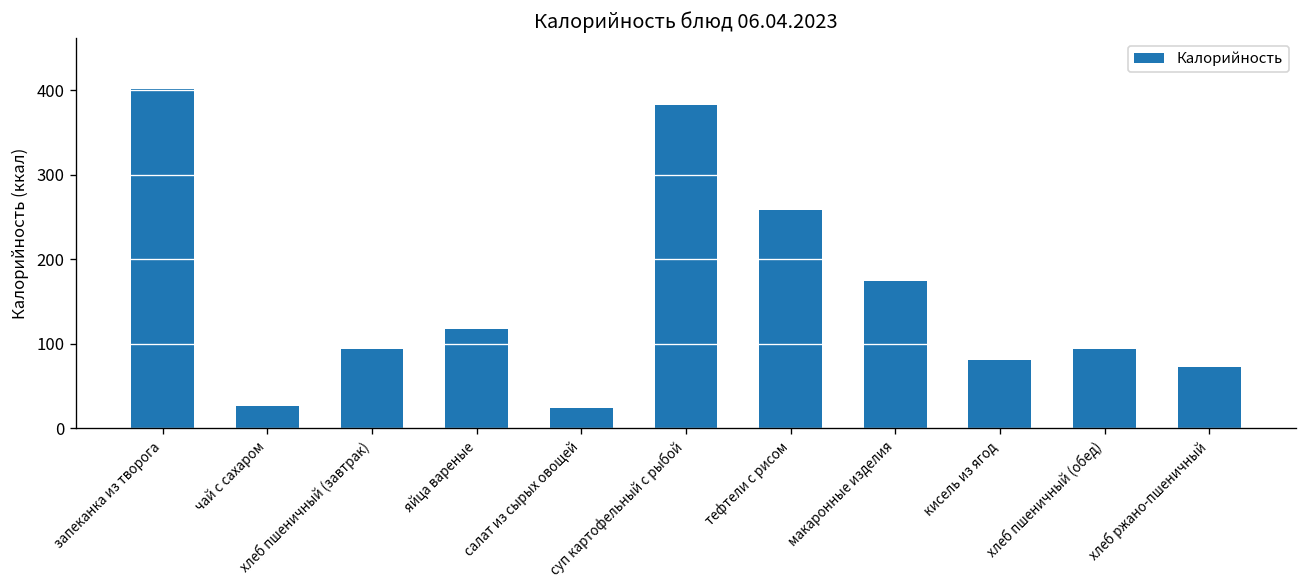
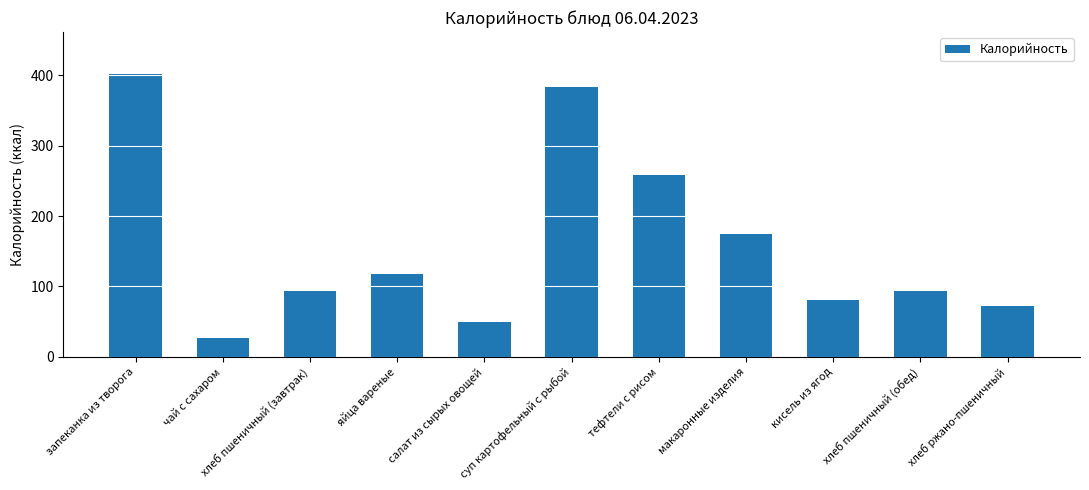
  {
    "запеканка из творога": 400,
    "чай с сахаром": 30,
    "хлеб пшеничный (завтрак)": 90,
    "яйца вареные": 120,
-   "салат из сырых овощей": 20,
+   "салат из сырых овощей": 50,
    "суп картофельный с рыбой": 380,
    "тефтели с рисом": 260,
    "макаронные изделия": 170,
    "кисель из ягод": 80,
    "хлеб пшеничный (обед)": 90,
    "хлеб ржано-пшеничный": 70
  }
